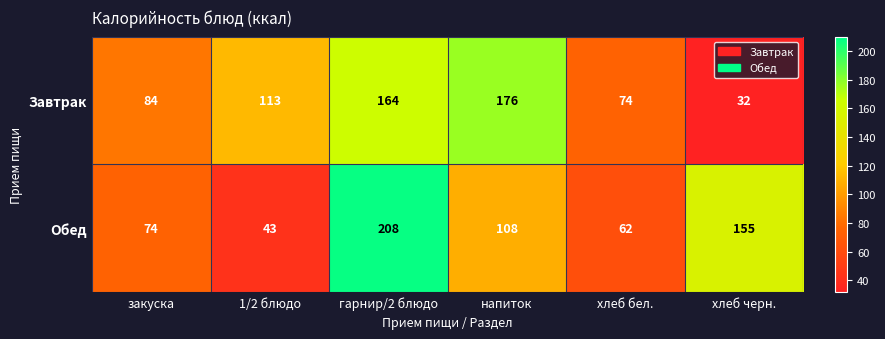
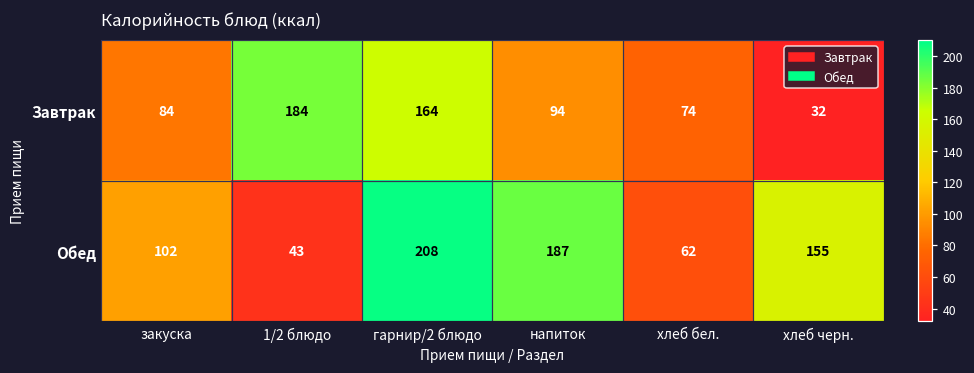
  {
    "Завтрак": {
      "закуска": 84,
-     "1/2 блюдо": 113,
+     "1/2 блюдо": 184,
      "гарнир/2 блюдо": 164,
-     "напиток": 176,
+     "напиток": 94,
      "хлеб бел.": 74,
      "хлеб черн.": 32
    },
    "Обед": {
-     "закуска": 74,
+     "закуска": 102,
      "1/2 блюдо": 43,
      "гарнир/2 блюдо": 208,
-     "напиток": 108,
+     "напиток": 187,
      "хлеб бел.": 62,
      "хлеб черн.": 155
    }
  }
